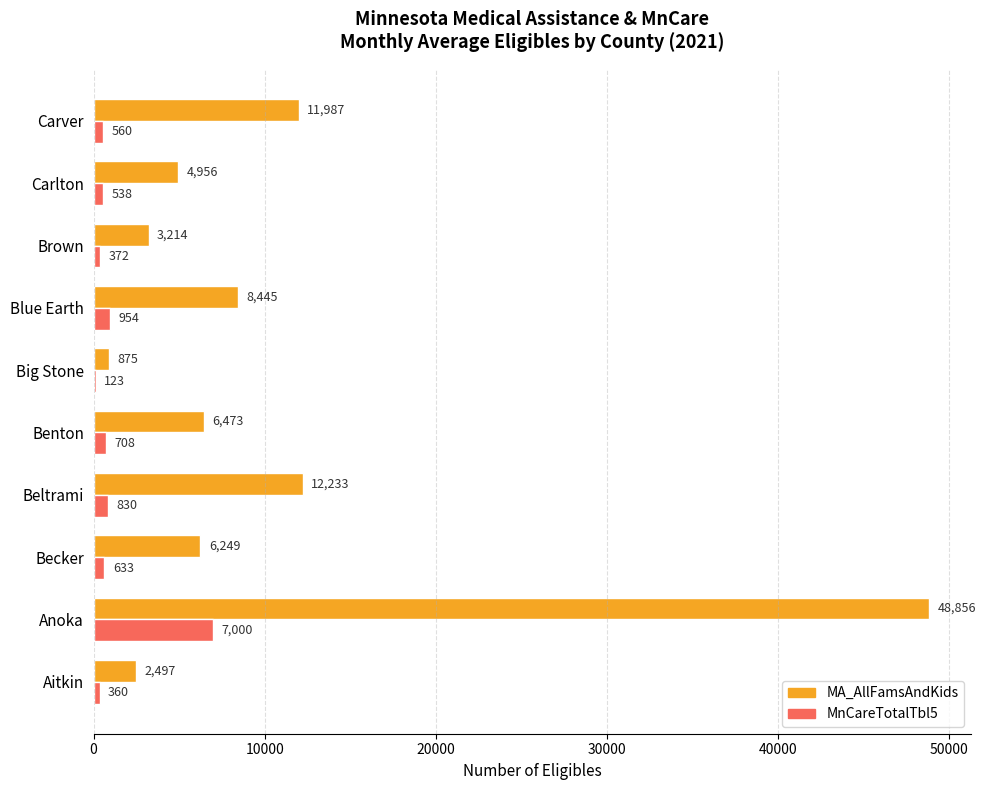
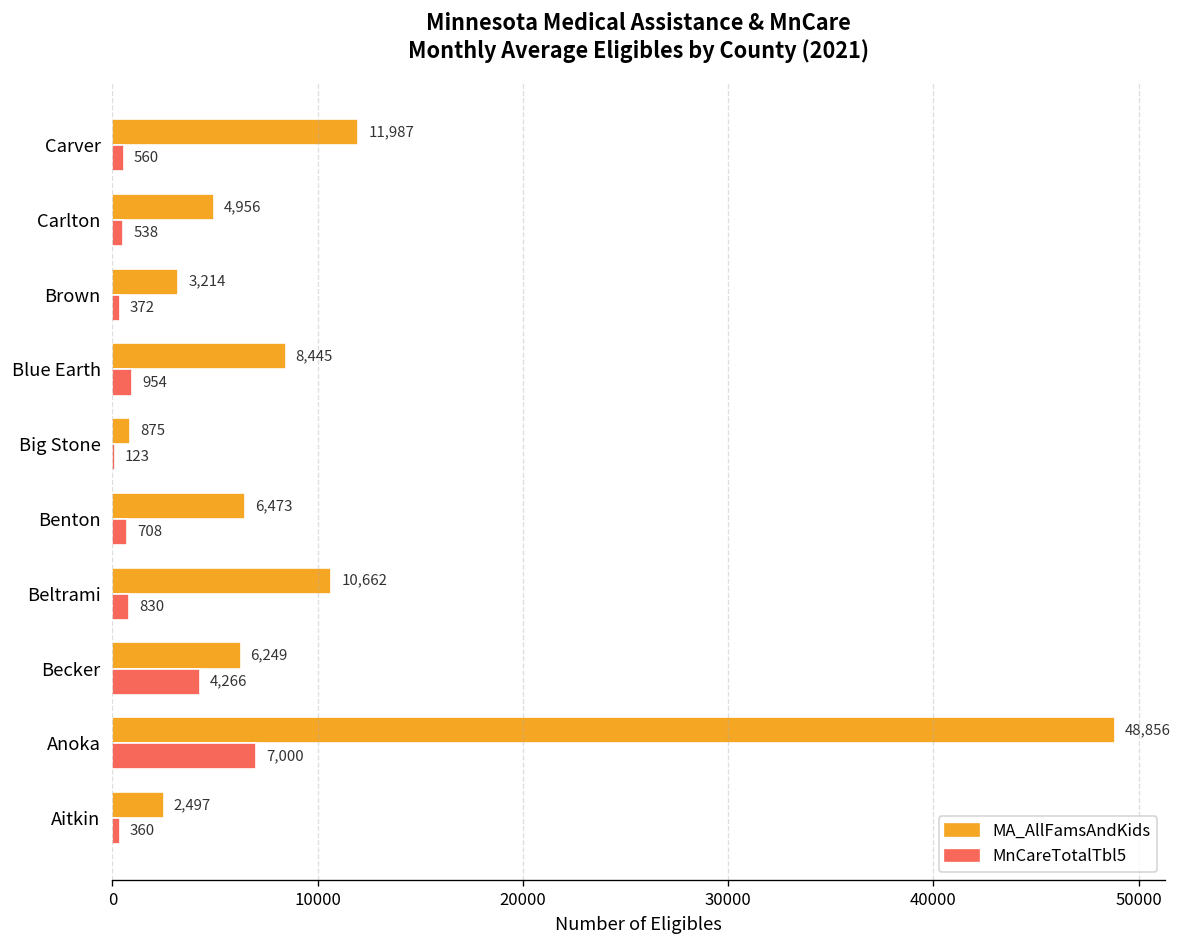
  {
    "MA_AllFamsAndKids": {
      "Carver": "11,987",
      "Carlton": "4,956",
      "Brown": "3,214",
      "Blue Earth": "8,445",
      "Big Stone": "875",
      "Benton": "6,473",
-     "Beltrami": "12,233",
+     "Beltrami": "10,662",
      "Becker": "6,249",
      "Anoka": "48,856",
      "Aitkin": "2,497"
    },
    "MnCareTotalTbl5": {
      "Carver": "560",
      "Carlton": "538",
      "Brown": "372",
      "Blue Earth": "954",
      "Big Stone": "123",
      "Benton": "708",
      "Beltrami": "830",
-     "Becker": "633",
+     "Becker": "4,266",
      "Anoka": "7,000",
      "Aitkin": "360"
    }
  }
